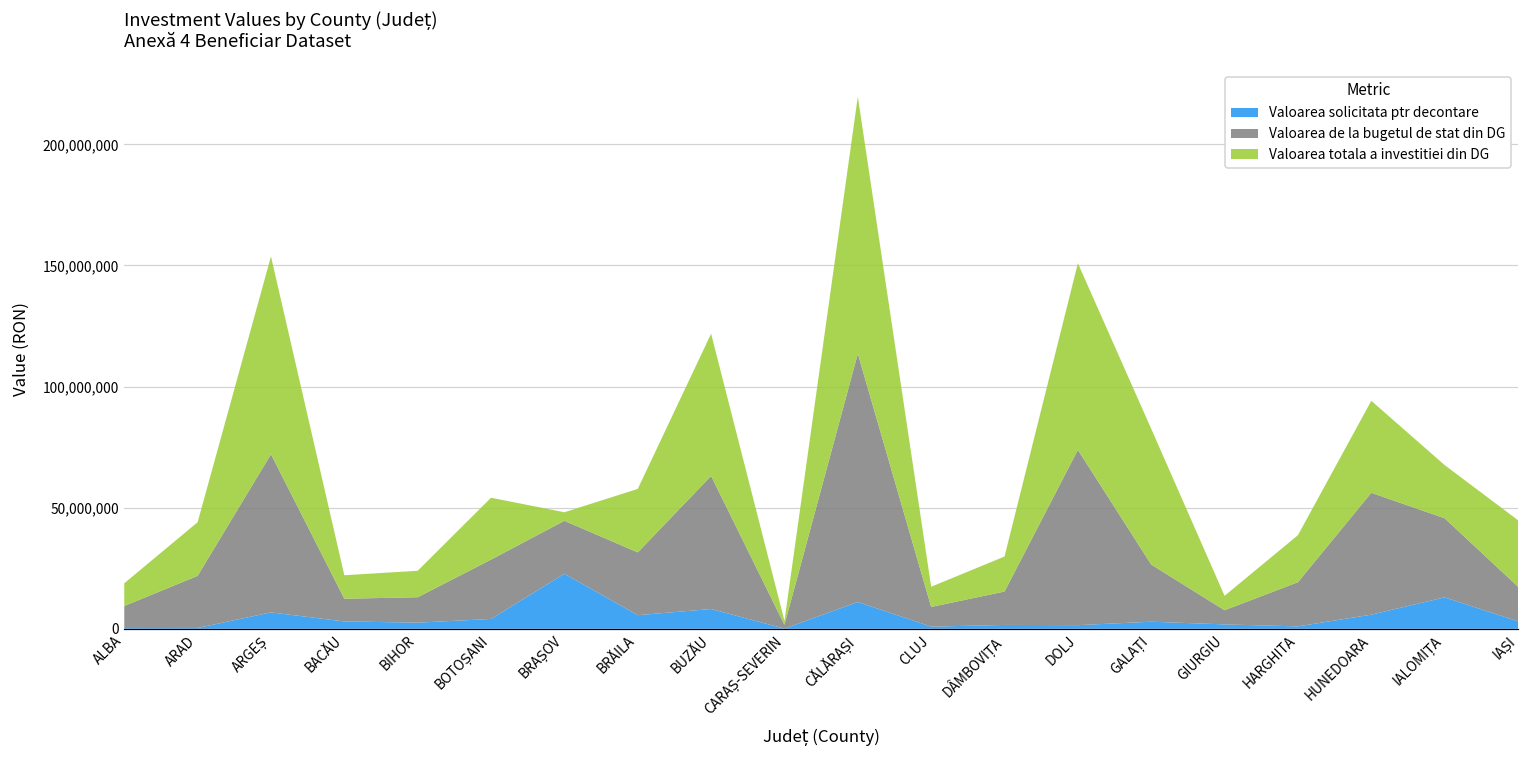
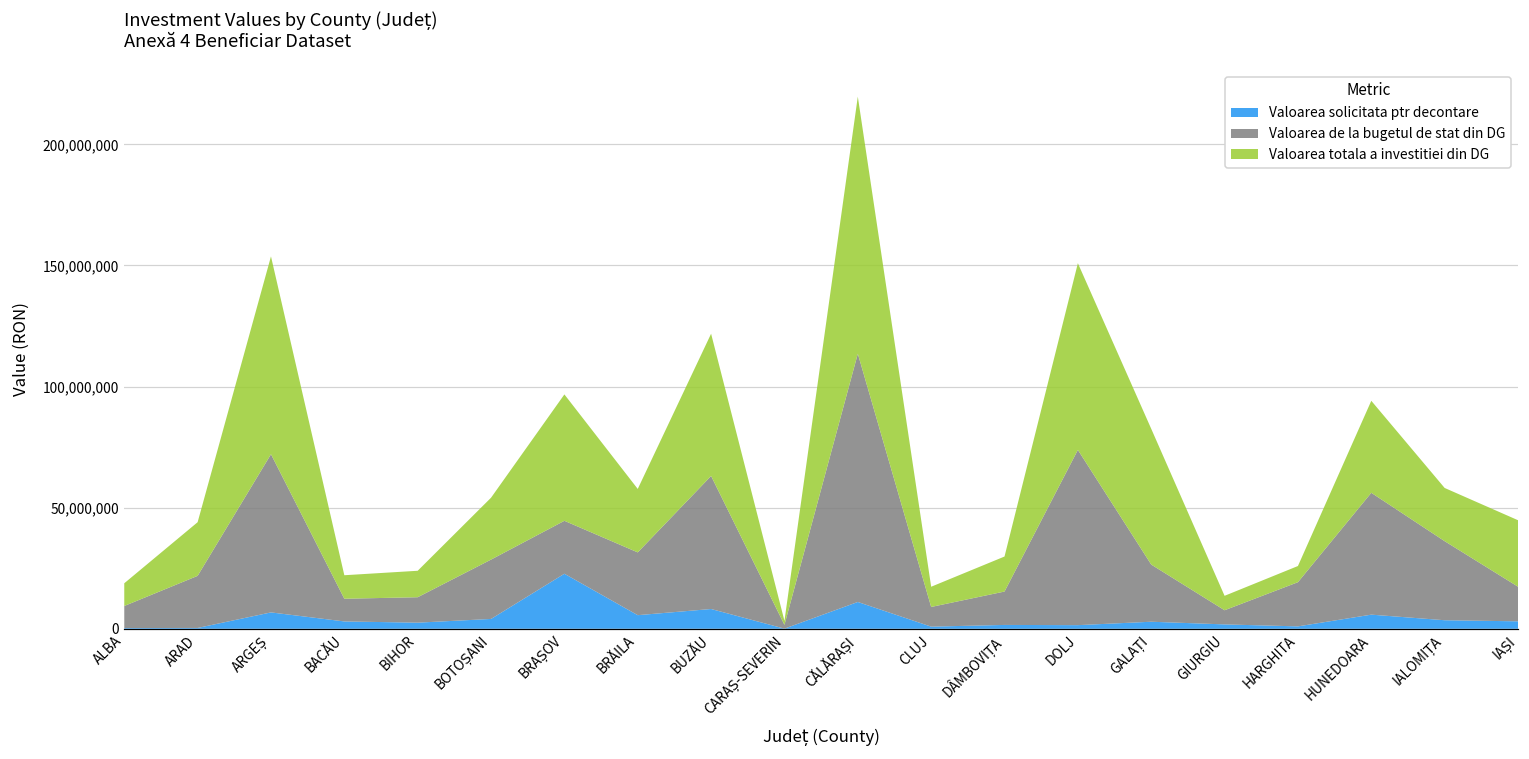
  {
    "Valoarea solicitata ptr decontare": {
      "ARGEȘ": "7,000,000",
      "BACĂU": "3,000,000",
      "BIHOR": "3,000,000",
      "BOTOȘANI": "4,000,000",
      "BRAȘOV": "23,000,000",
      "BRĂILA": "6,000,000",
      "BUZĂU": "8,000,000",
      "CĂLĂRAȘI": "11,000,000",
      "DÂMBOVIȚA": "2,000,000",
      "DOLJ": "1,000,000",
      "GALAȚI": "3,000,000",
      "GIURGIU": "2,000,000",
      "HUNEDOARA": "6,000,000",
-     "IALOMIȚA": "13,000,000",
+     "IALOMIȚA": "4,000,000",
      "IAȘI": "3,000,000"
    },
    "Valoarea de la bugetul de stat din DG": {
      "ALBA": "9,000,000",
      "ARAD": "22,000,000",
      "ARGEȘ": "65,000,000",
      "BACĂU": "9,000,000",
      "BIHOR": "10,000,000",
      "BOTOȘANI": "25,000,000",
      "BRAȘOV": "22,000,000",
      "BRĂILA": "26,000,000",
      "BUZĂU": "55,000,000",
      "CARAȘ-SEVERIN": "2,000,000",
      "CĂLĂRAȘI": "103,000,000",
      "CLUJ": "8,000,000",
      "DÂMBOVIȚA": "14,000,000",
      "DOLJ": "72,000,000",
      "GALAȚI": "24,000,000",
      "GIURGIU": "6,000,000",
      "HARGHITA": "18,000,000",
      "HUNEDOARA": "50,000,000",
      "IALOMIȚA": "33,000,000",
      "IAȘI": "14,000,000"
    },
    "Valoarea totala a investitiei din DG": {
      "ALBA": "9,000,000",
      "ARAD": "22,000,000",
      "ARGEȘ": "82,000,000",
      "BACĂU": "10,000,000",
      "BIHOR": "11,000,000",
      "BOTOȘANI": "26,000,000",
-     "BRAȘOV": "4,000,000",
+     "BRAȘOV": "52,000,000",
      "BRĂILA": "26,000,000",
      "BUZĂU": "59,000,000",
      "CARAȘ-SEVERIN": "2,000,000",
      "CĂLĂRAȘI": "106,000,000",
      "CLUJ": "8,000,000",
      "DÂMBOVIȚA": "14,000,000",
      "DOLJ": "77,000,000",
      "GALAȚI": "56,000,000",
      "GIURGIU": "6,000,000",
-     "HARGHITA": "19,000,000",
+     "HARGHITA": "7,000,000",
      "HUNEDOARA": "38,000,000",
      "IALOMIȚA": "22,000,000",
      "IAȘI": "27,000,000"
    }
  }
